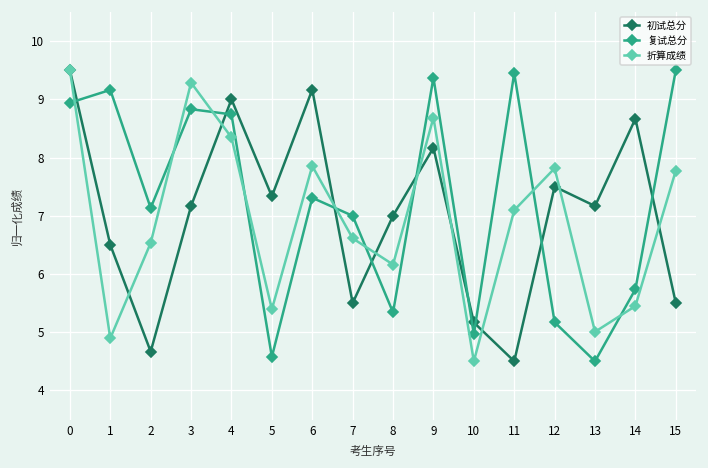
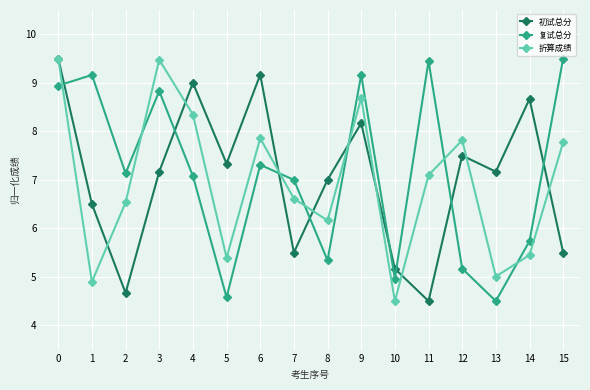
  {
    "初试总分": {
      "1": 6.5,
      "2": 4.7,
      "3": 7.2,
      "4": 9.0,
      "5": 7.3,
      "6": 9.2,
      "7": 5.5,
      "8": 7.0,
      "9": 8.2,
      "10": 5.2,
      "11": 4.5,
      "12": 7.5,
      "13": 7.2,
      "14": 8.7,
      "15": 5.5
    },
    "复试总分": {
      "0": 8.9,
      "1": 9.2,
      "2": 7.1,
      "3": 8.8,
-     "4": 8.7,
+     "4": 7.1,
      "5": 4.6,
      "6": 7.3,
      "7": 7.0,
      "8": 5.3,
-     "9": 9.4,
+     "9": 9.2,
      "10": 5.0,
      "11": 9.4,
      "12": 5.2,
      "13": 4.5,
      "14": 5.7,
      "15": 9.5
    },
    "折算成绩": {
      "1": 4.9,
      "2": 6.5,
-     "3": 9.3,
+     "3": 9.5,
      "4": 8.3,
      "5": 5.4,
      "6": 7.9,
      "7": 6.6,
      "8": 6.2,
      "9": 8.7,
      "10": 4.5,
      "11": 7.1,
      "12": 7.8,
      "13": 5.0,
      "14": 5.4,
      "15": 7.8
    }
  }
